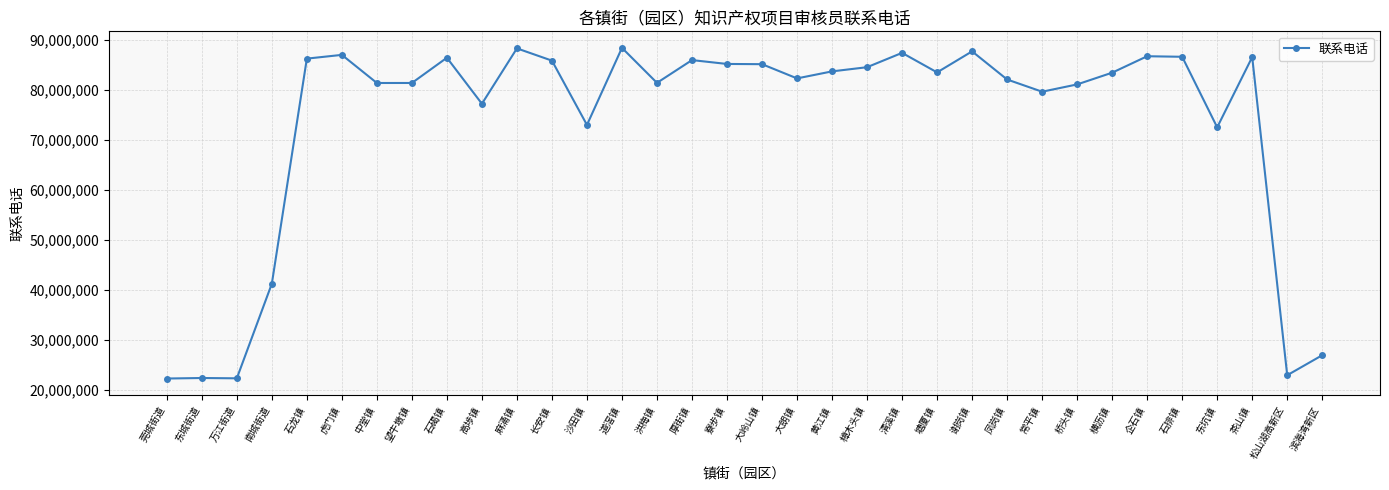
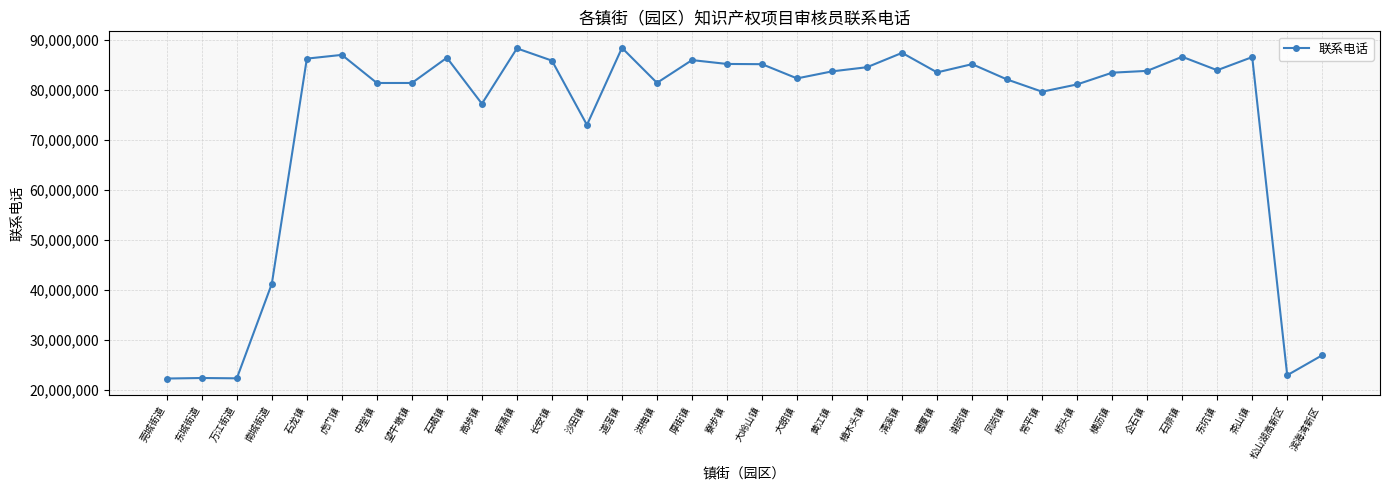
  {
    "莞城街道": "22,000,000",
    "东城街道": "22,000,000",
    "万江街道": "22,000,000",
    "南城街道": "41,000,000",
    "石龙镇": "86,000,000",
    "虎门镇": "87,000,000",
    "中堂镇": "81,000,000",
    "望牛墩镇": "81,000,000",
    "石碣镇": "86,000,000",
    "高埗镇": "77,000,000",
    "麻涌镇": "88,000,000",
    "长安镇": "86,000,000",
    "沙田镇": "73,000,000",
    "道滘镇": "88,000,000",
    "洪梅镇": "81,000,000",
    "厚街镇": "86,000,000",
    "寮步镇": "85,000,000",
    "大岭山镇": "85,000,000",
    "大朗镇": "82,000,000",
    "黄江镇": "84,000,000",
    "樟木头镇": "84,000,000",
    "清溪镇": "87,000,000",
    "塘厦镇": "83,000,000",
-   "谢岗镇": "88,000,000",
+   "谢岗镇": "85,000,000",
    "凤岗镇": "82,000,000",
    "常平镇": "80,000,000",
    "桥头镇": "81,000,000",
    "横沥镇": "83,000,000",
-   "企石镇": "87,000,000",
+   "企石镇": "84,000,000",
    "石排镇": "87,000,000",
-   "东坑镇": "72,000,000",
+   "东坑镇": "84,000,000",
    "茶山镇": "86,000,000",
    "松山湖高新区": "23,000,000",
    "滨海湾新区": "27,000,000"
  }
